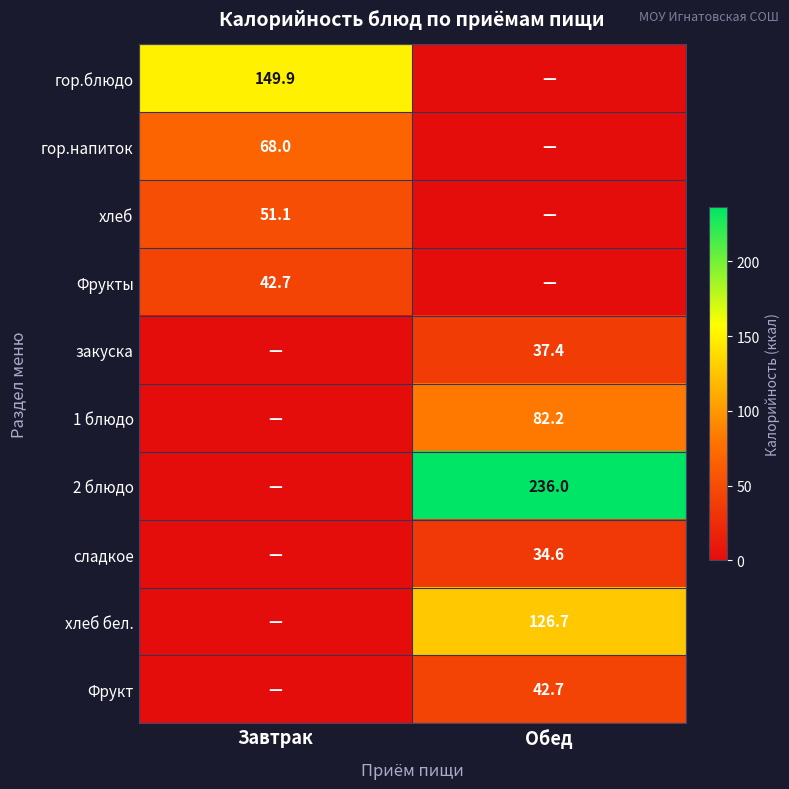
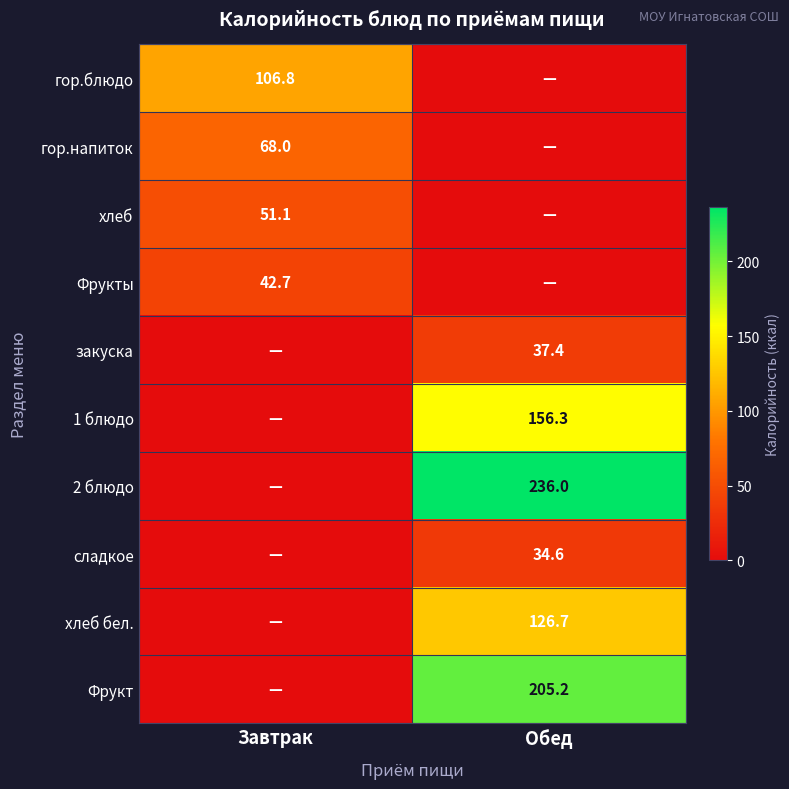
  {
    "гор.блюдо": {
-     "Завтрак": 149.9
+     "Завтрак": 106.8
    },
    "гор.напиток": {
      "Завтрак": 68.0
    },
    "хлеб": {
      "Завтрак": 51.1
    },
    "Фрукты": {
      "Завтрак": 42.7
    },
    "закуска": {
      "Обед": 37.4
    },
    "1 блюдо": {
-     "Обед": 82.2
+     "Обед": 156.3
    },
    "2 блюдо": {
      "Обед": 236.0
    },
    "сладкое": {
      "Обед": 34.6
    },
    "хлеб бел.": {
      "Обед": 126.7
    },
    "Фрукт": {
-     "Обед": 42.7
+     "Обед": 205.2
    }
  }
